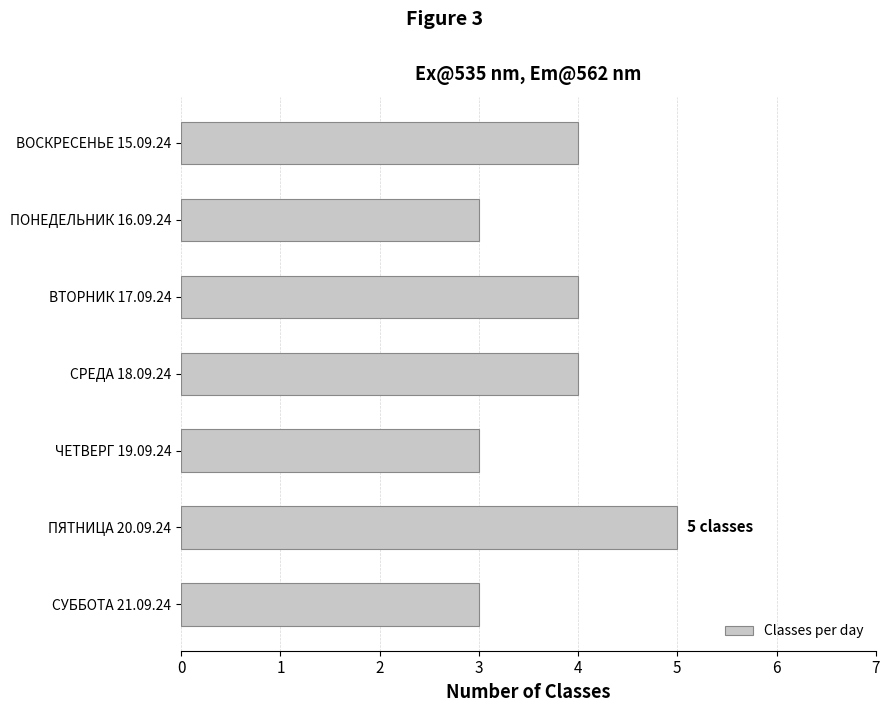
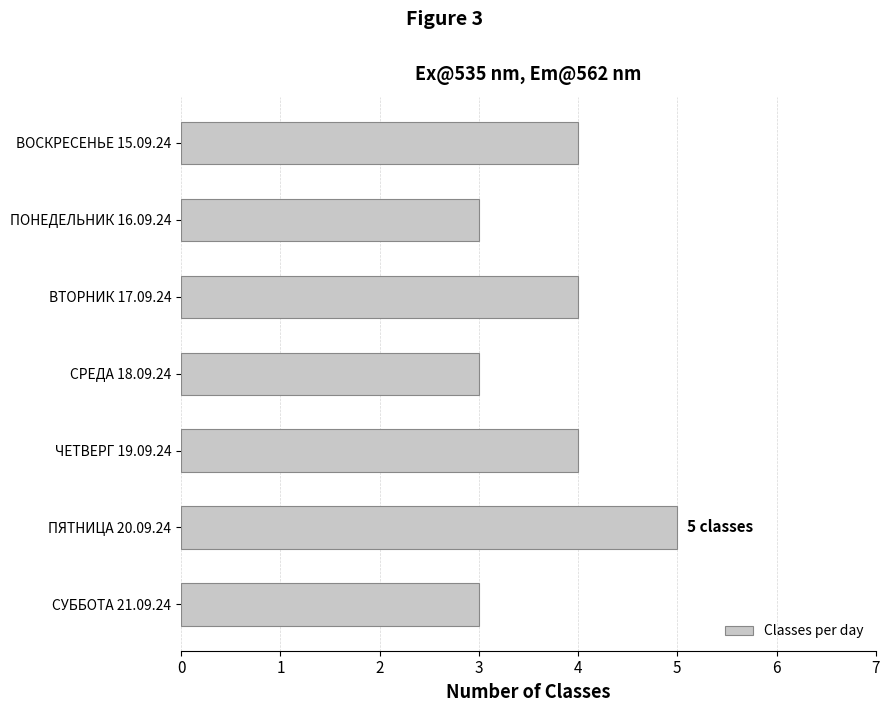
  {
    "ВОСКРЕСЕНЬЕ 15.09.24": 4,
    "ПОНЕДЕЛЬНИК 16.09.24": 3,
    "ВТОРНИК 17.09.24": 4,
-   "СРЕДА 18.09.24": 4,
-   "ЧЕТВЕРГ 19.09.24": 3,
+   "СРЕДА 18.09.24": 3,
+   "ЧЕТВЕРГ 19.09.24": 4,
    "СУББОТА 21.09.24": 3
  }
